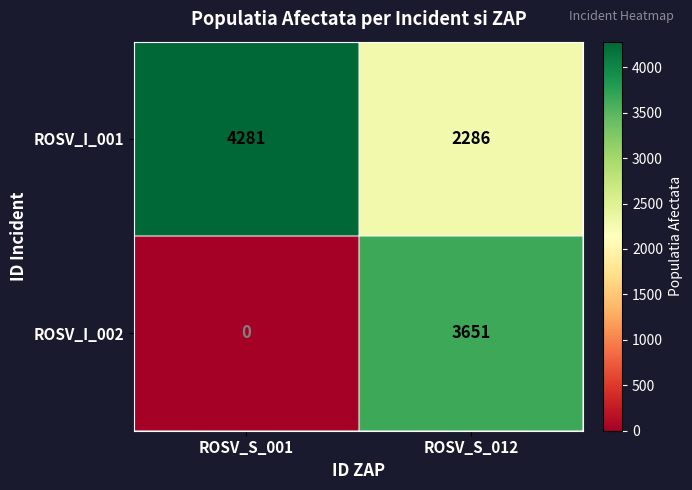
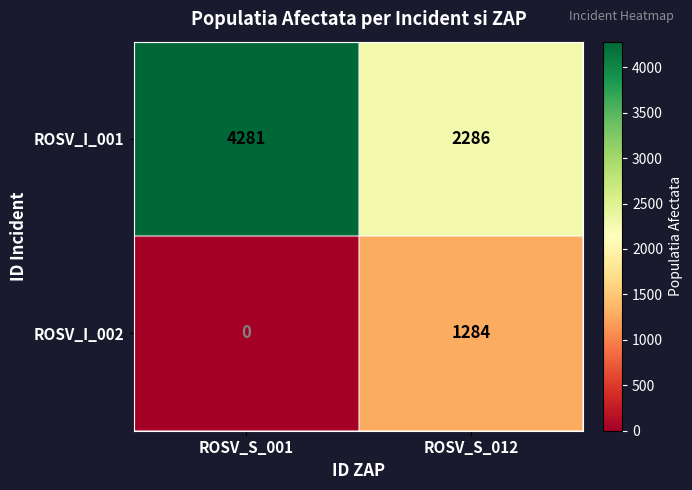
  {
    "ROSV_I_001": {
      "ROSV_S_001": 4281,
      "ROSV_S_012": 2286
    },
    "ROSV_I_002": {
      "ROSV_S_001": 0,
-     "ROSV_S_012": 3651
+     "ROSV_S_012": 1284
    }
  }
